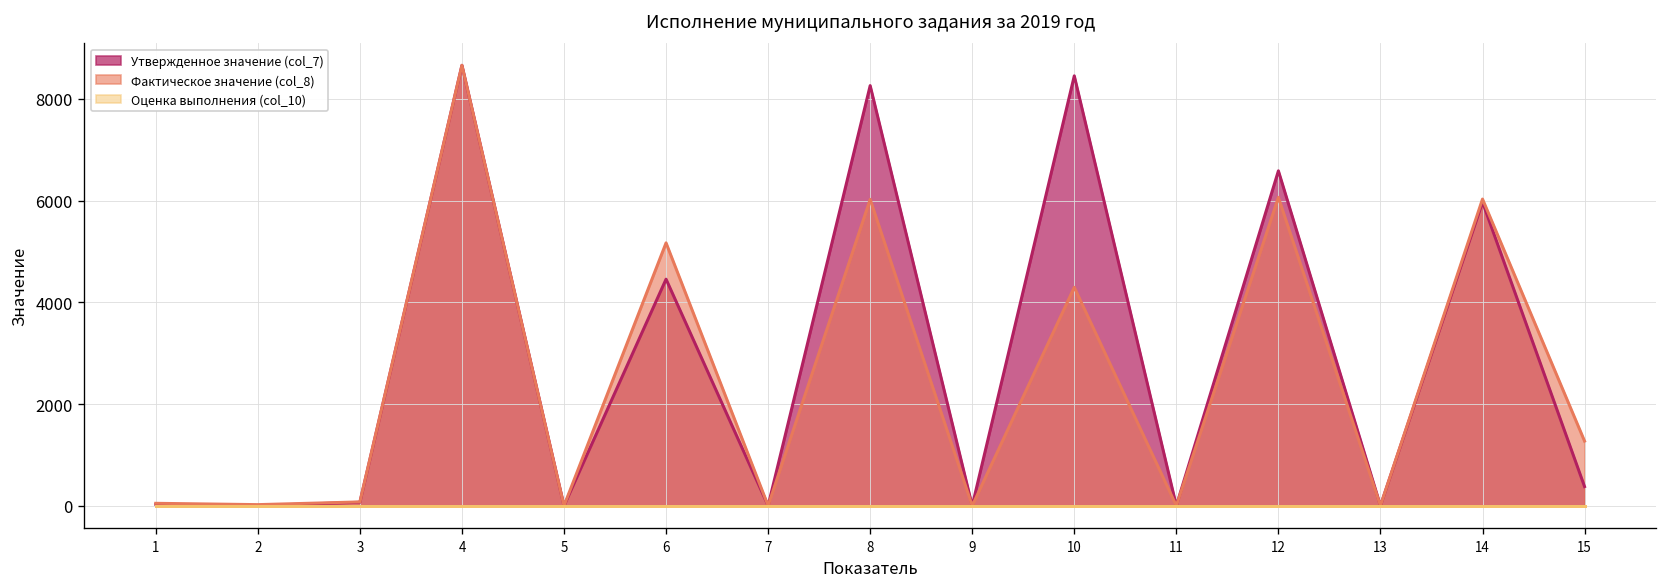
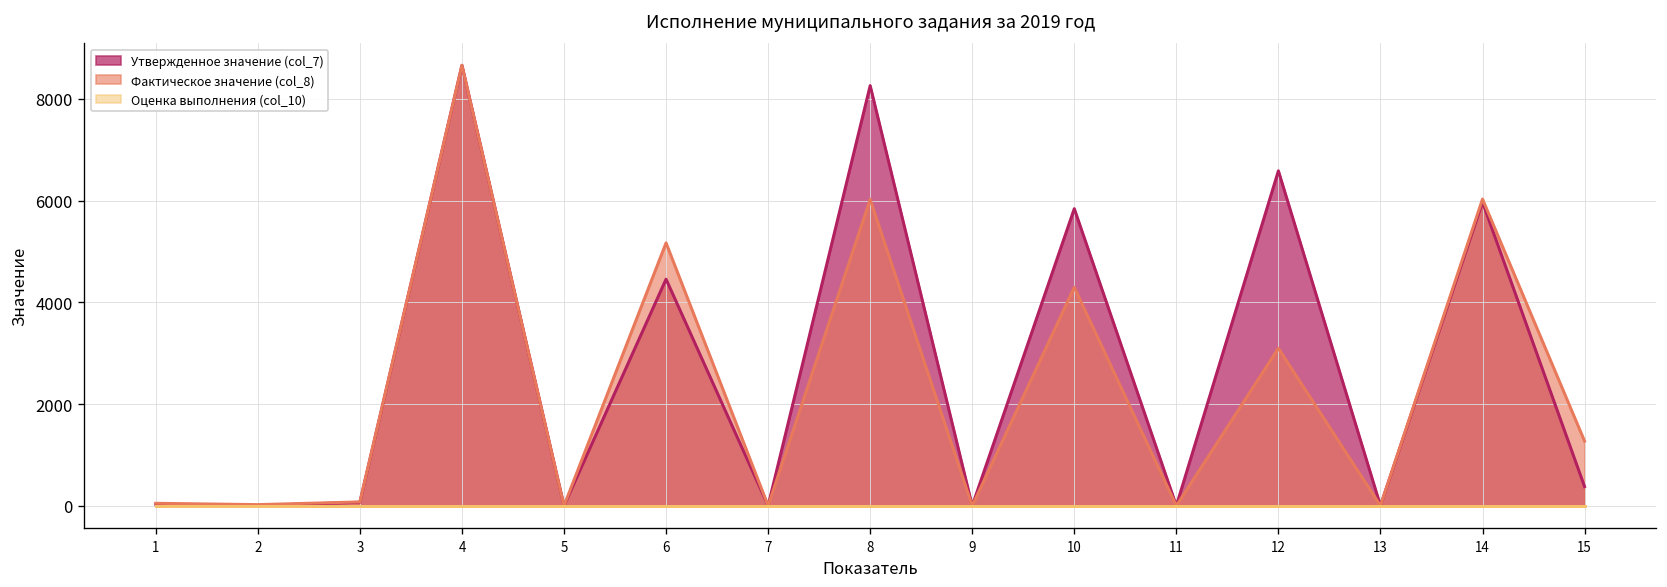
  {
    "Утвержденное значение (col_7)": {
      "6": 4500,
      "8": 8300,
-     "10": 8500,
+     "10": 5800,
      "12": 6600,
      "14": 6000,
      "15": 400
    },
    "Фактическое значение (col_8)": {
      "6": 5200,
      "8": 6000,
      "10": 4300,
-     "12": 6100,
+     "12": 3100,
      "14": 6000,
      "15": 1300
    },
    "Оценка выполнения (col_10)": {
      "3": 0,
      "4": 0,
      "6": 0,
      "8": 0,
      "10": 0,
      "12": 0,
      "14": 0,
      "15": 0
    }
  }
